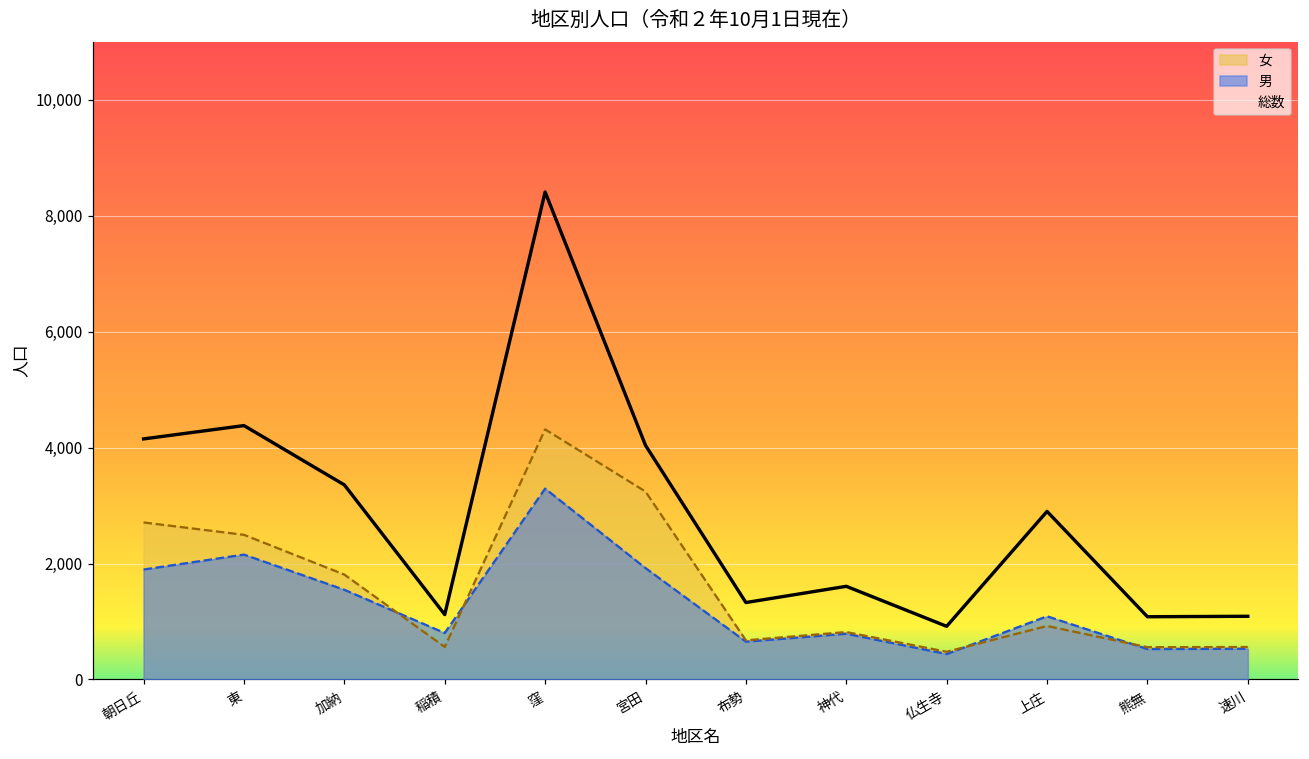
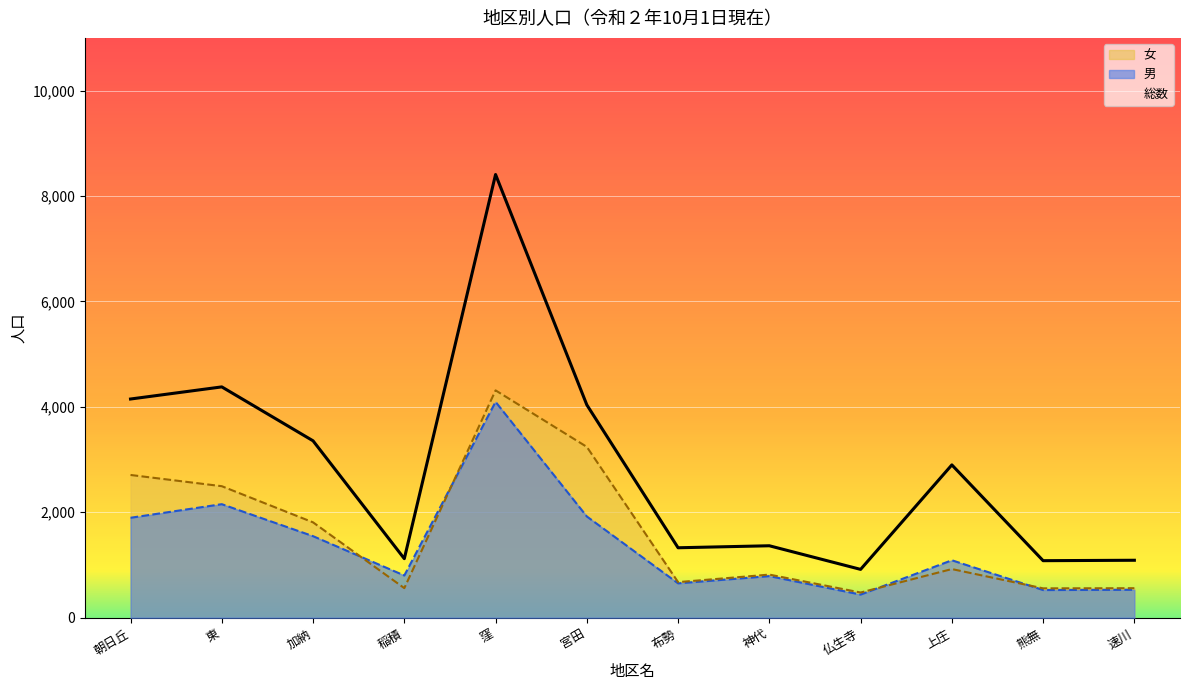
  {
    "女": {
      "朝日丘": "2,700",
      "東": "2,500",
      "加納": "1,800",
      "稲積": "600",
      "窪": "4,300",
      "宮田": "3,200",
      "上庄": "900"
    },
    "男": {
      "朝日丘": "1,900",
      "東": "2,200",
      "加納": "1,500",
      "稲積": "800",
-     "窪": "3,300",
+     "窪": "4,100",
      "宮田": "1,900",
      "上庄": "1,100"
    },
    "総数": {
      "朝日丘": "4,100",
      "東": "4,400",
      "加納": "3,400",
      "稲積": "1,100",
      "窪": "8,400",
      "宮田": "4,000",
      "布勢": "1,300",
-     "神代": "1,600",
+     "神代": "1,400",
      "仏生寺": "900",
      "上庄": "2,900",
      "熊無": "1,100",
      "速川": "1,100"
    }
  }
